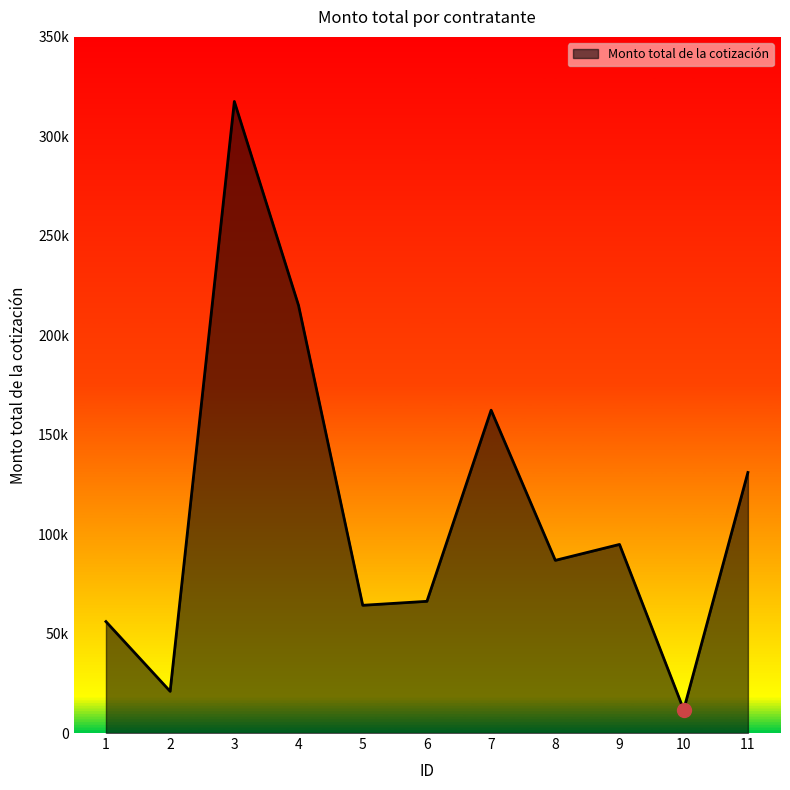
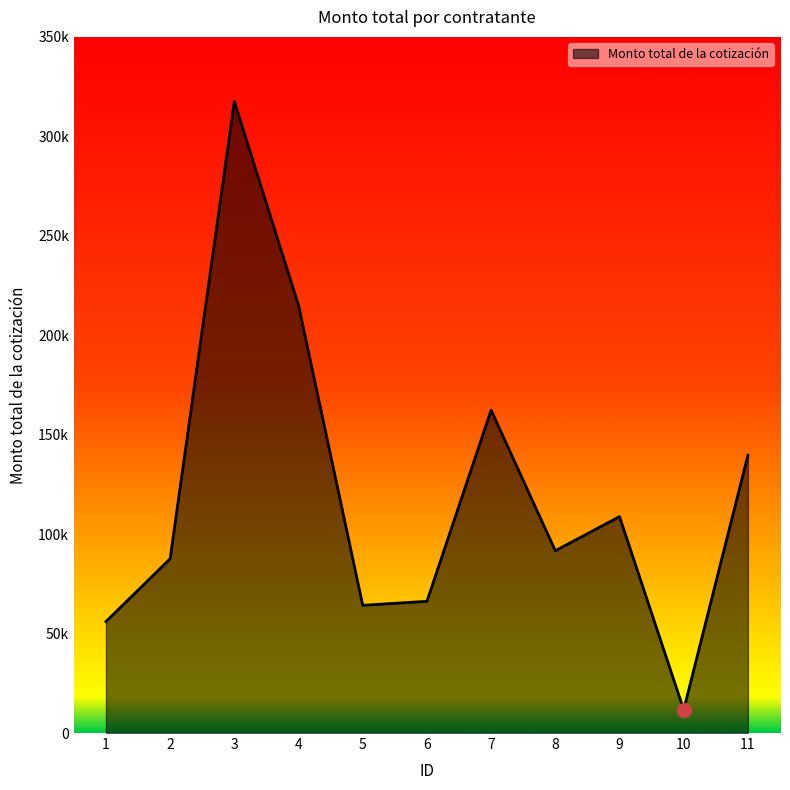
  {
    "Monto total de la cotización": {
      "1": 56000,
-     "2": 21000,
+     "2": 88000,
      "3": 318000,
      "4": 215000,
      "5": 64000,
      "6": 66000,
      "7": 162000,
-     "8": 87000,
-     "9": 95000,
-     "11": 131000
+     "8": 92000,
+     "9": 109000,
+     "11": 140000
    }
  }
